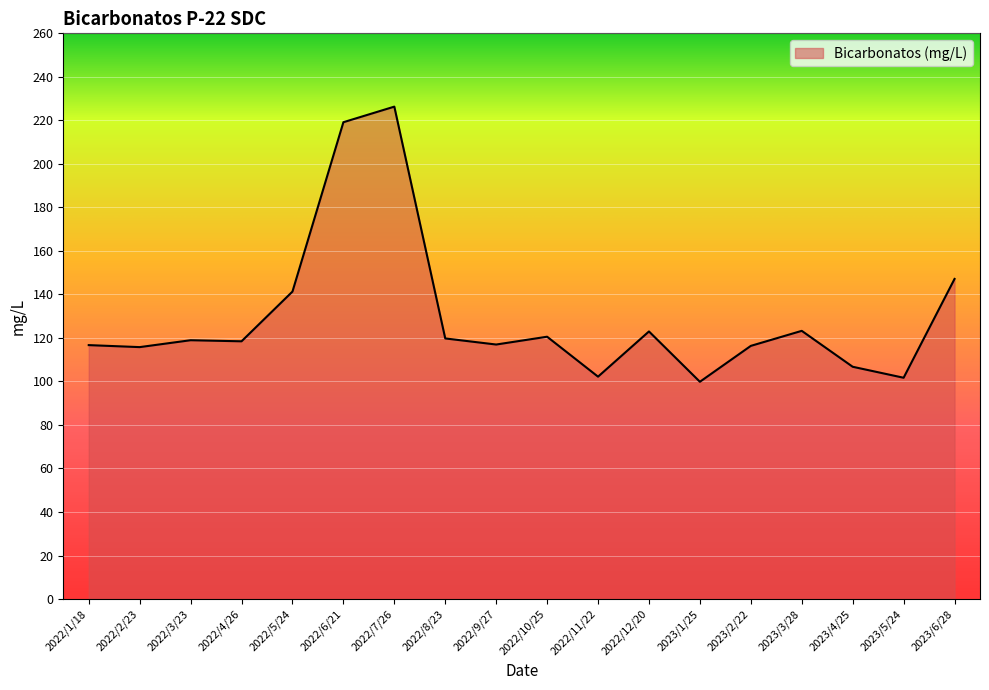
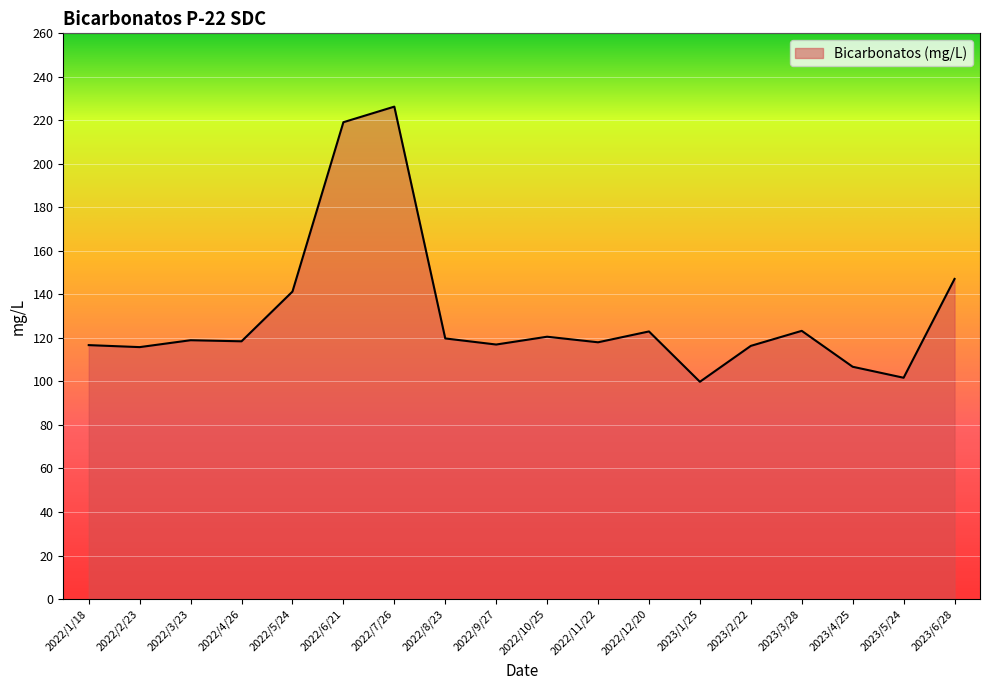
  {
    "2022/1/18": 117,
    "2022/2/23": 116,
    "2022/3/23": 119,
    "2022/4/26": 118,
    "2022/5/24": 141,
    "2022/6/21": 219,
    "2022/7/26": 226,
    "2022/8/23": 120,
    "2022/9/27": 117,
    "2022/10/25": 121,
-   "2022/11/22": 102,
+   "2022/11/22": 118,
    "2022/12/20": 123,
    "2023/1/25": 100,
    "2023/2/22": 116,
    "2023/3/28": 123,
    "2023/4/25": 107,
    "2023/5/24": 102,
    "2023/6/28": 147
  }
